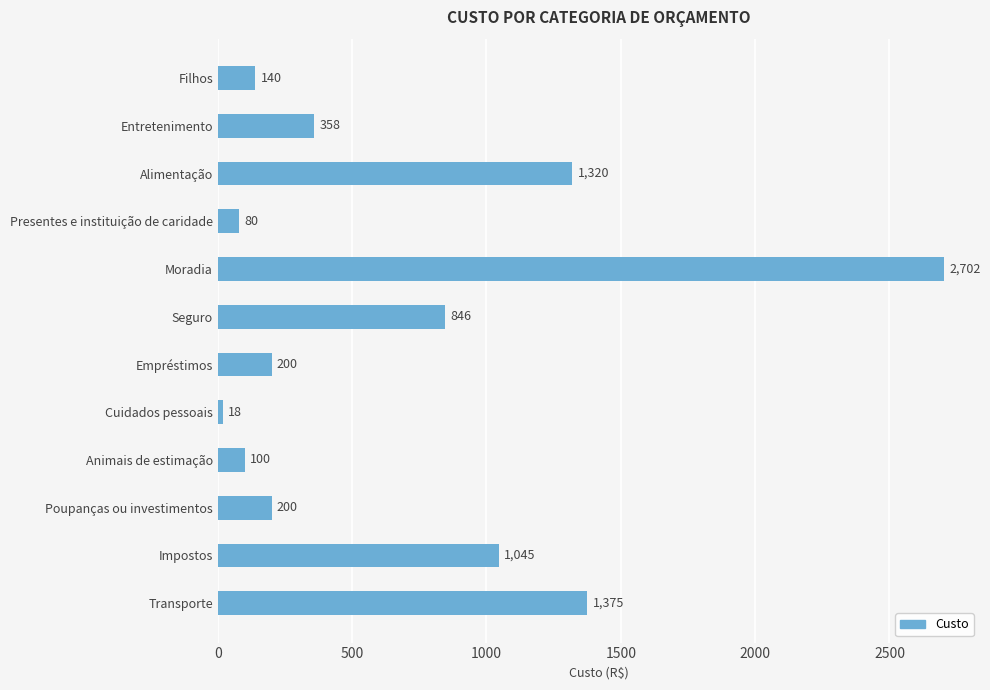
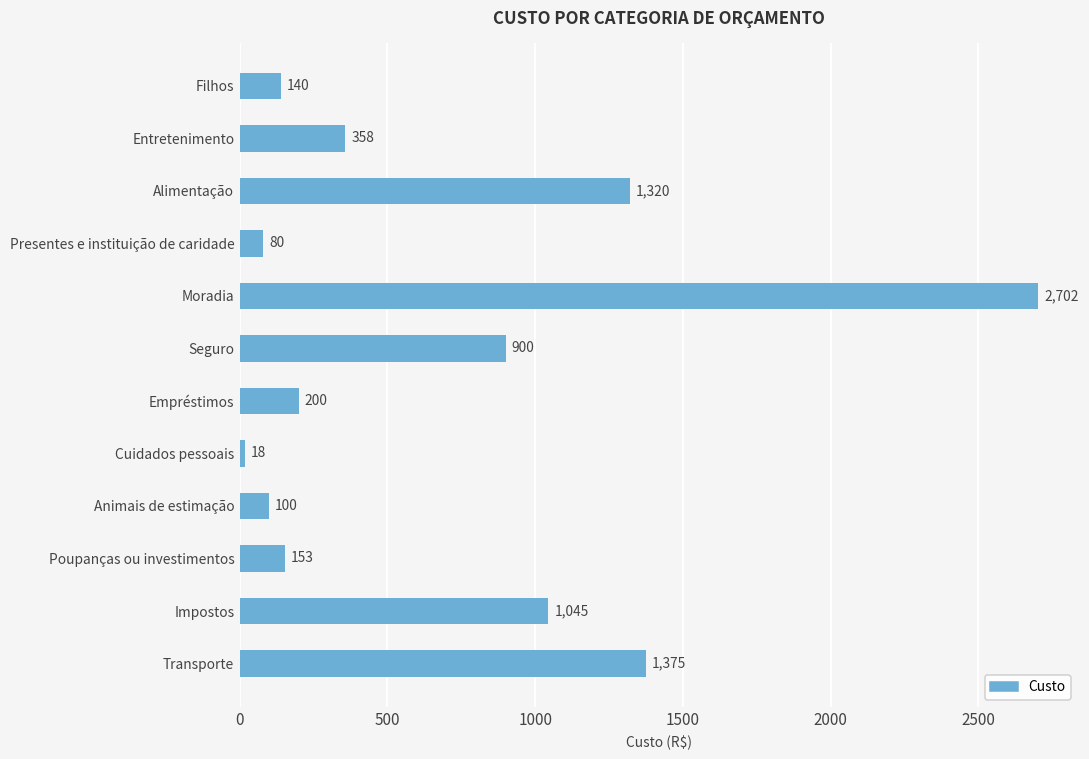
  {
    "Filhos": "140",
    "Entretenimento": "358",
    "Alimentação": "1,320",
    "Presentes e instituição de caridade": "80",
    "Moradia": "2,702",
-   "Seguro": "846",
+   "Seguro": "900",
    "Empréstimos": "200",
    "Cuidados pessoais": "18",
    "Animais de estimação": "100",
-   "Poupanças ou investimentos": "200",
+   "Poupanças ou investimentos": "153",
    "Impostos": "1,045",
    "Transporte": "1,375"
  }
